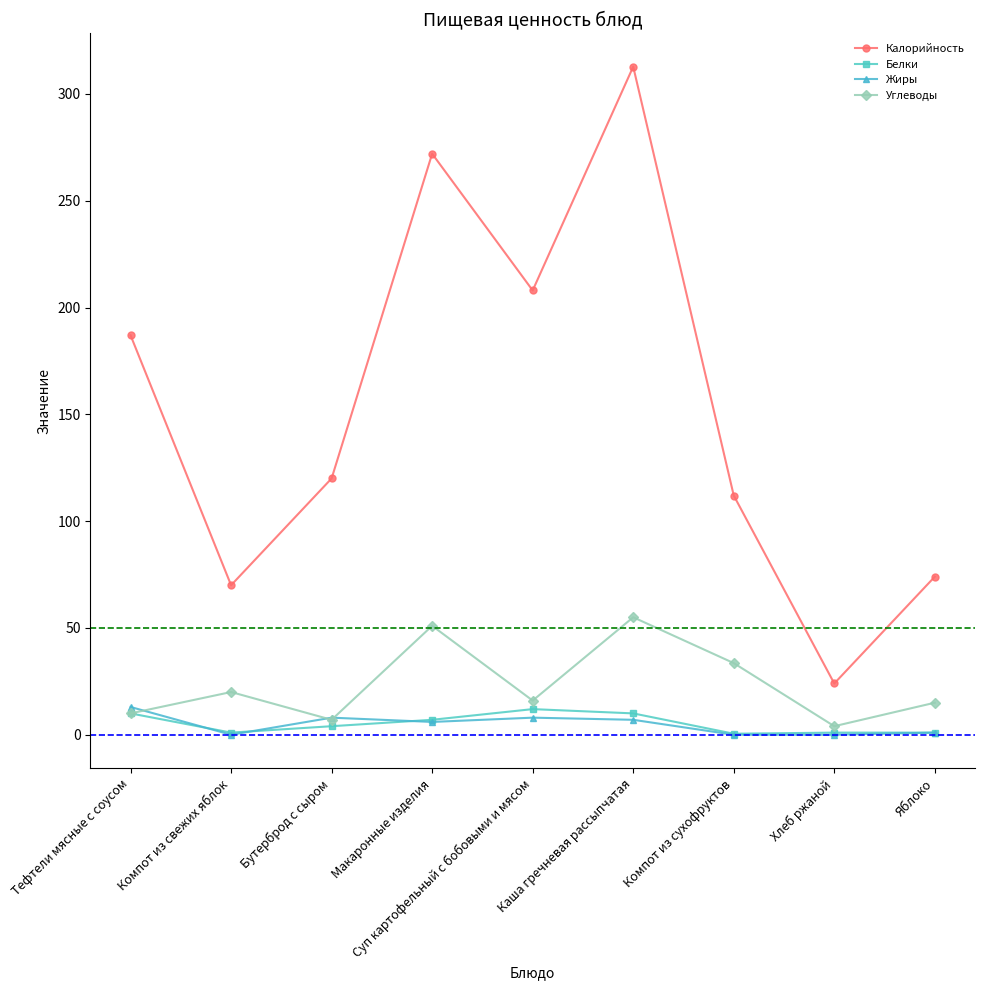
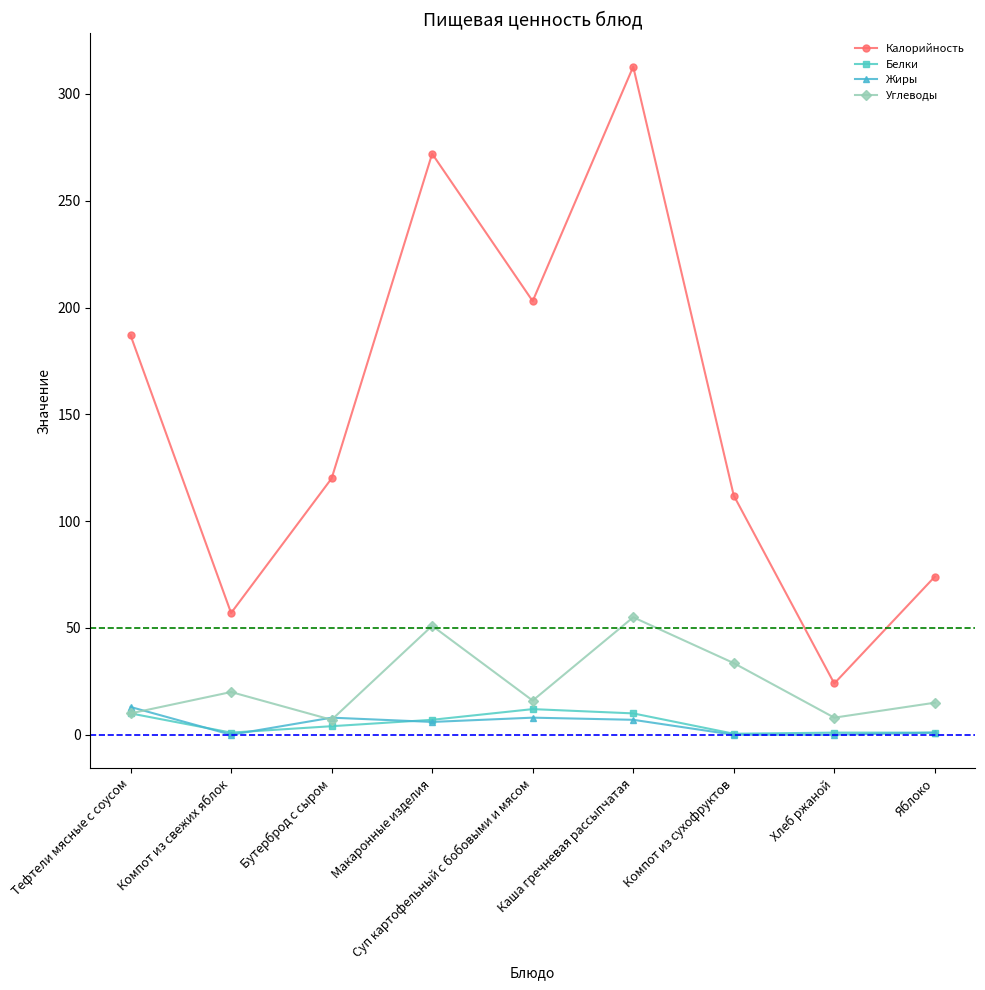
  {
    "Калорийность": {
      "Тефтели мясные с соусом": 187,
-     "Компот из свежих яблок": 70,
+     "Компот из свежих яблок": 57,
      "Бутерброд с сыром": 120,
      "Макаронные изделия": 272,
-     "Суп картофельный с бобовыми и мясом": 208,
+     "Суп картофельный с бобовыми и мясом": 203,
      "Каша гречневая рассыпчатая": 313,
      "Компот из сухофруктов": 112,
      "Хлеб ржаной": 24,
      "Яблоко": 74
    },
    "Углеводы": {
      "Компот из свежих яблок": 20,
      "Макаронные изделия": 51,
      "Суп картофельный с бобовыми и мясом": 16,
      "Каша гречневая рассыпчатая": 55,
      "Компот из сухофруктов": 34,
-     "Хлеб ржаной": 4,
+     "Хлеб ржаной": 8,
      "Яблоко": 15
    }
  }
